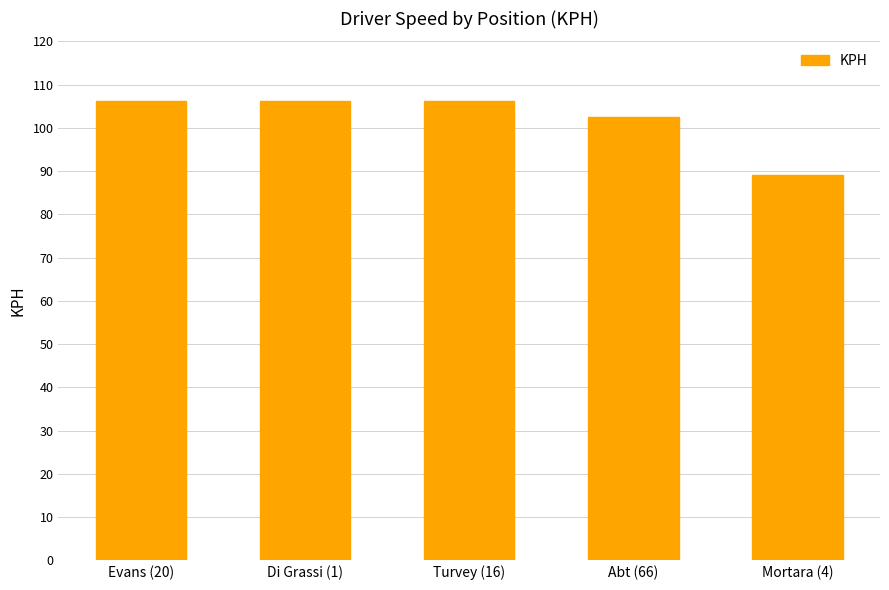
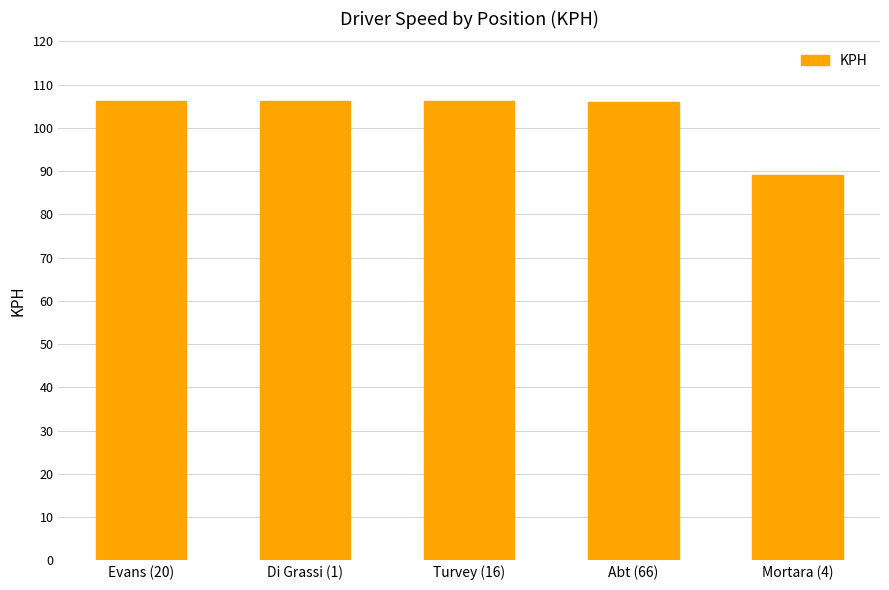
  {
    "Evans (20)": 106,
    "Di Grassi (1)": 106,
    "Turvey (16)": 106,
-   "Abt (66)": 103,
+   "Abt (66)": 106,
    "Mortara (4)": 89
  }
